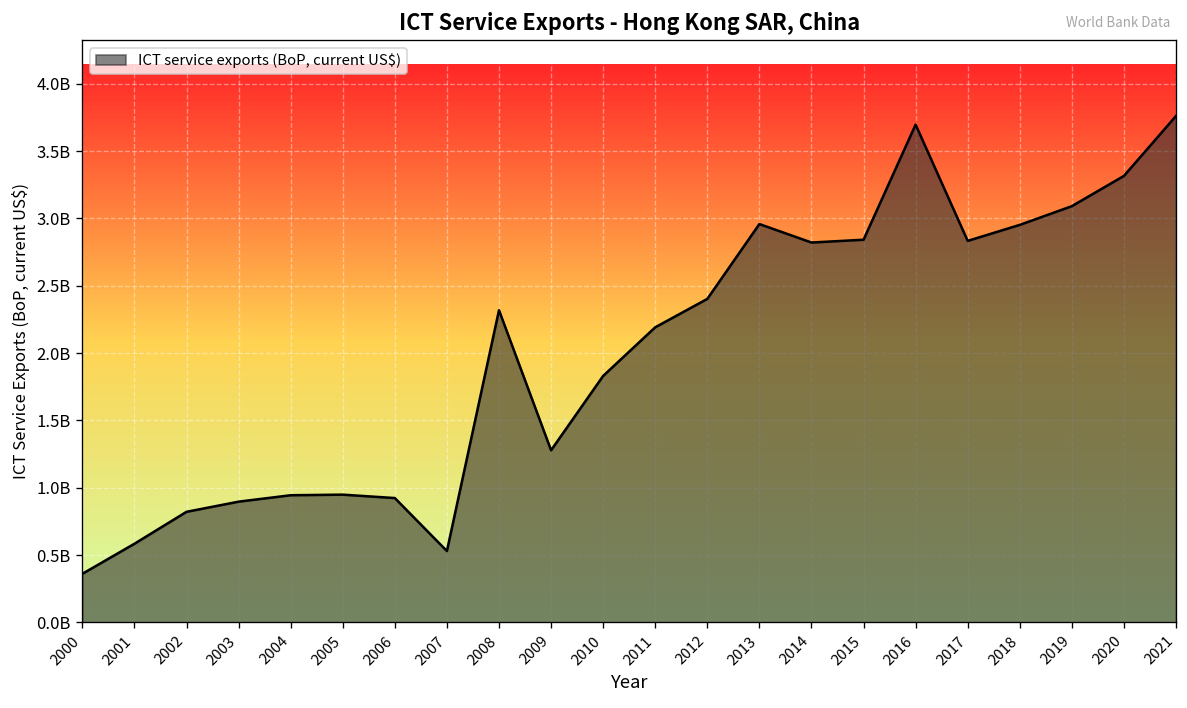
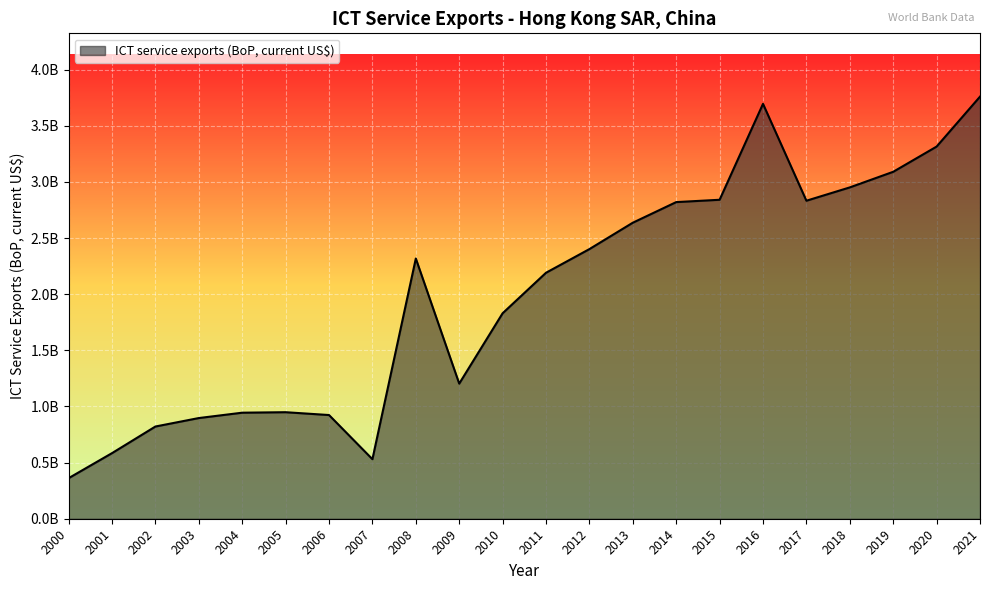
  {
    "2000": 360000000,
    "2001": 580000000,
    "2002": 820000000,
    "2003": 900000000,
    "2004": 940000000,
    "2005": 950000000,
    "2006": 920000000,
    "2007": 530000000,
    "2008": 2320000000,
-   "2009": 1280000000,
+   "2009": 1200000000,
    "2010": 1830000000,
    "2011": 2190000000,
    "2012": 2400000000,
-   "2013": 2960000000,
+   "2013": 2640000000,
    "2014": 2820000000,
    "2015": 2840000000,
    "2016": 3700000000,
    "2017": 2830000000,
    "2018": 2950000000,
    "2019": 3090000000,
    "2020": 3320000000,
    "2021": 3760000000
  }
